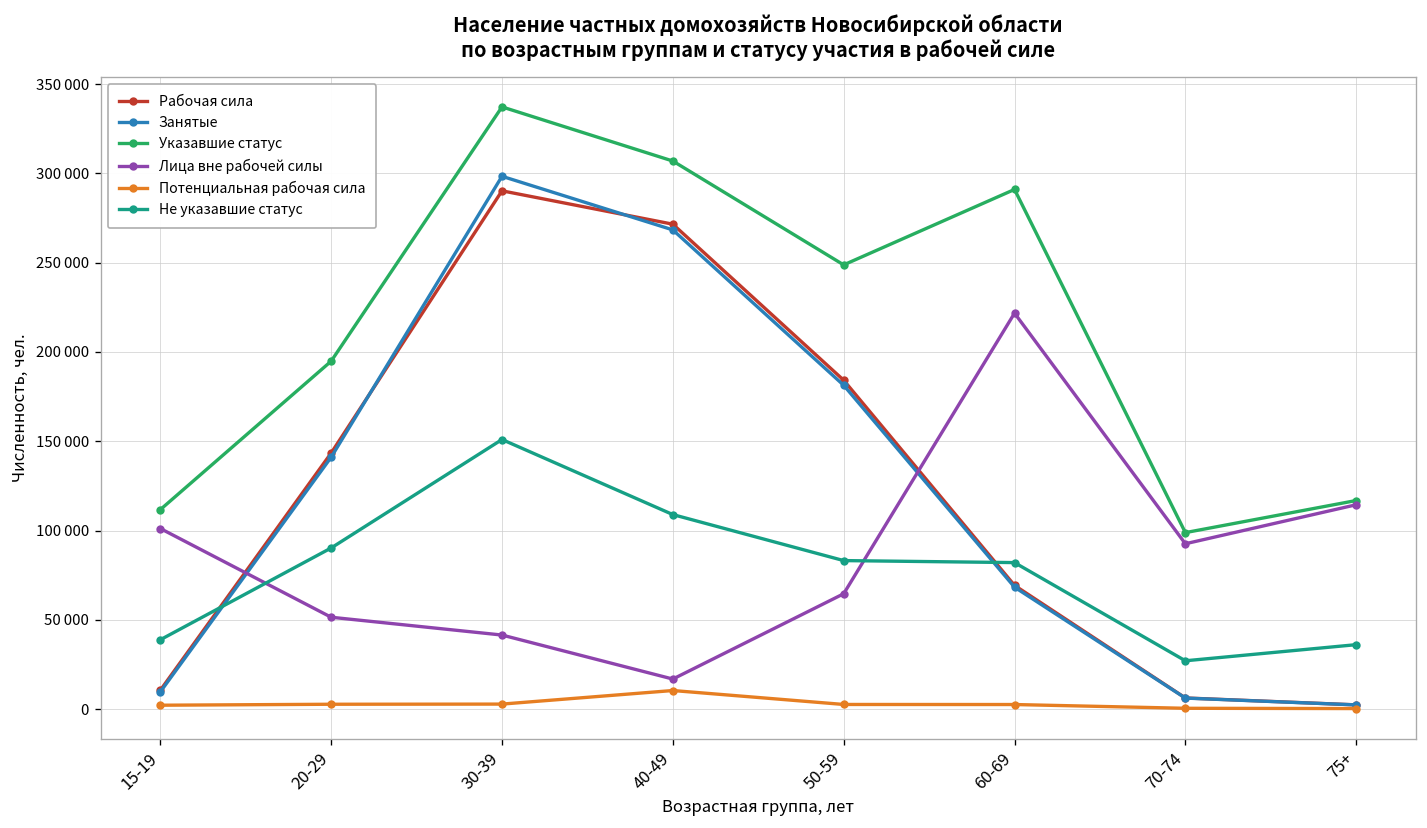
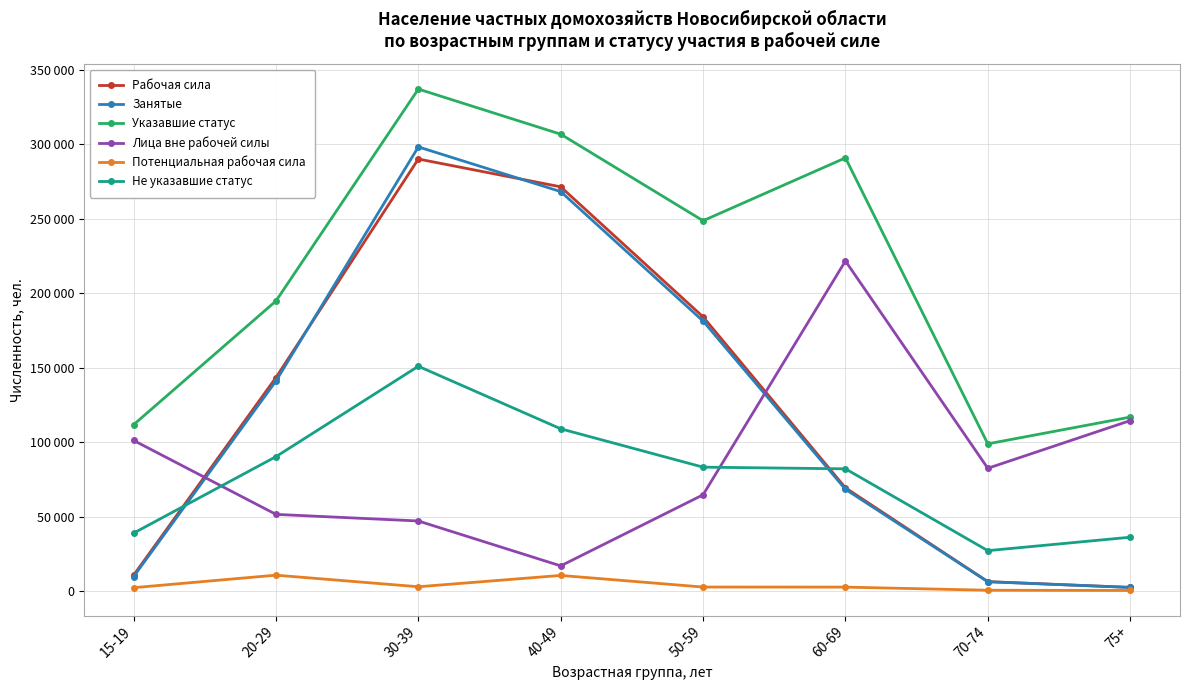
  {
    "Рабочая сила": {
      "20-29": 143000,
      "30-39": 290000,
      "40-49": 272000,
      "50-59": 184000
    },
    "Занятые": {
      "20-29": 141000,
      "30-39": 298000,
      "40-49": 268000,
      "50-59": 181000
    },
    "Лица вне рабочей силы": {
      "15-19": 101000,
      "20-29": 51000,
-     "30-39": 41000,
+     "30-39": 47000,
      "40-49": 17000,
      "50-59": 65000,
      "60-69": 222000,
-     "70-74": 93000,
+     "70-74": 82000,
      "75+": 114000
    },
    "Потенциальная рабочая сила": {
      "15-19": 2000,
-     "20-29": 3000,
+     "20-29": 11000,
      "30-39": 3000,
      "40-49": 10000,
      "50-59": 3000,
      "60-69": 3000,
      "70-74": 0,
      "75+": 0
    }
  }
